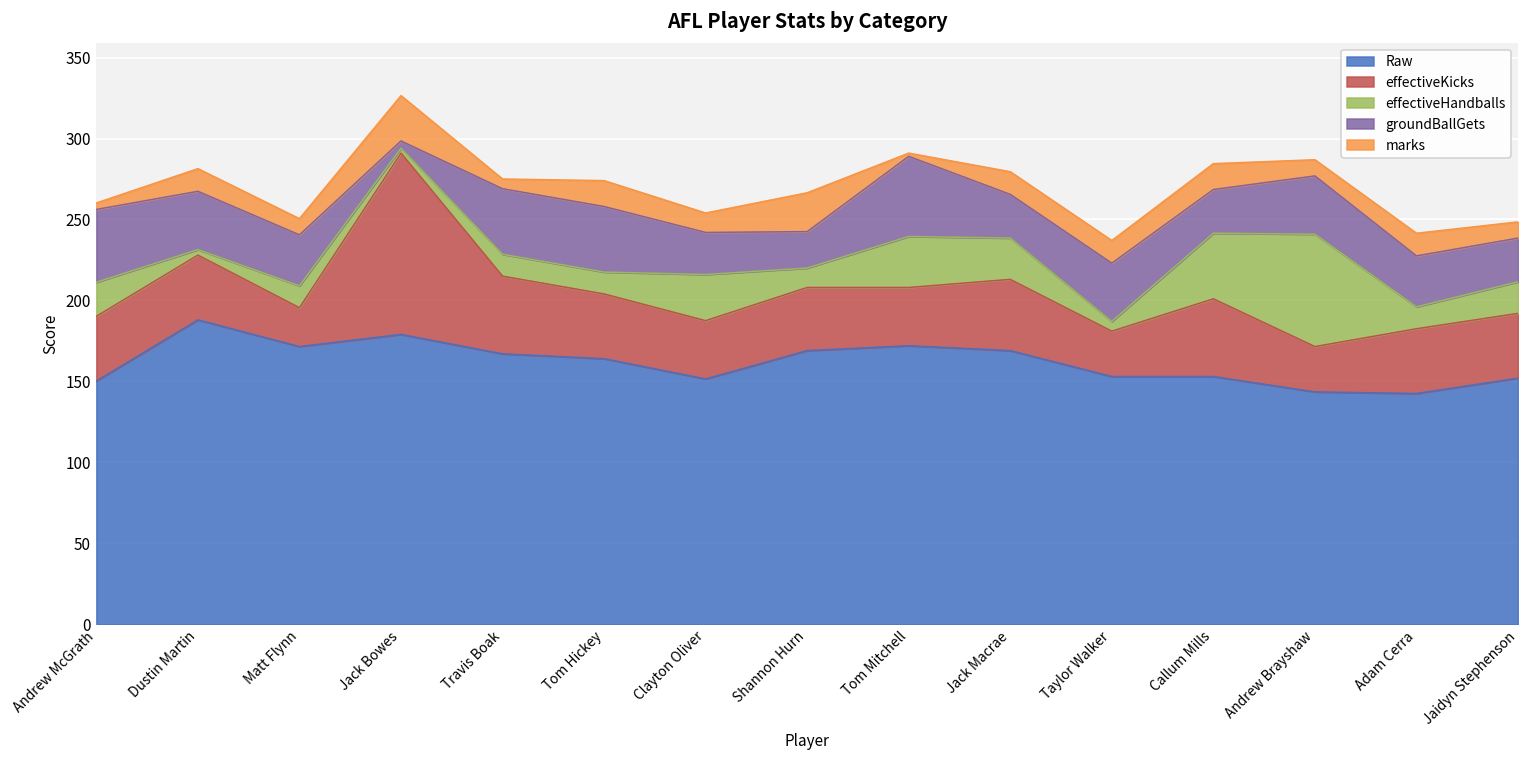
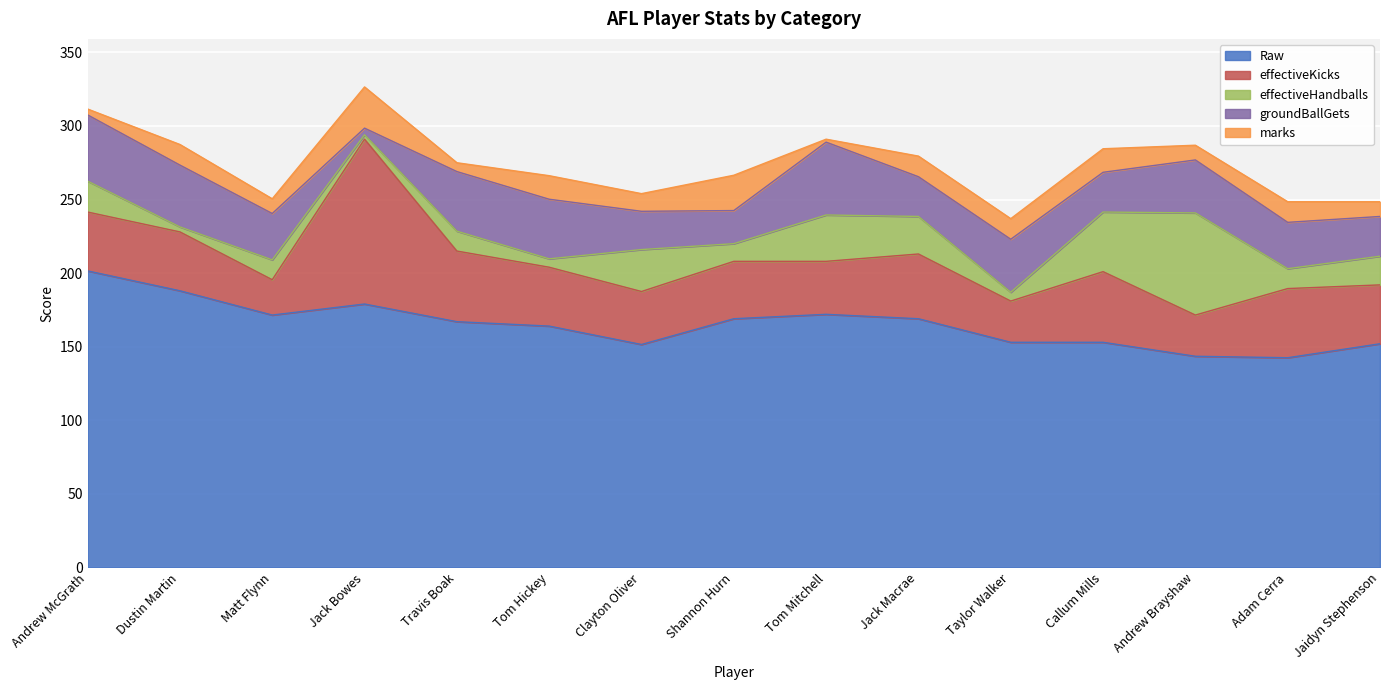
  {
    "Raw": {
-     "Andrew McGrath": 150,
+     "Andrew McGrath": 202,
      "Dustin Martin": 188,
      "Matt Flynn": 172,
      "Jack Bowes": 179,
      "Travis Boak": 167,
      "Tom Hickey": 164,
      "Clayton Oliver": 152,
      "Shannon Hurn": 169,
      "Tom Mitchell": 172,
      "Jack Macrae": 169,
      "Taylor Walker": 153,
      "Callum Mills": 153,
      "Andrew Brayshaw": 144,
      "Adam Cerra": 143,
      "Jaidyn Stephenson": 152
    },
    "effectiveKicks": {
      "Andrew McGrath": 40,
      "Dustin Martin": 40,
      "Matt Flynn": 24,
      "Jack Bowes": 112,
      "Travis Boak": 48,
      "Tom Hickey": 40,
      "Clayton Oliver": 36,
      "Shannon Hurn": 39,
      "Tom Mitchell": 36,
      "Jack Macrae": 44,
      "Taylor Walker": 28,
      "Callum Mills": 48,
      "Andrew Brayshaw": 28,
-     "Adam Cerra": 40,
+     "Adam Cerra": 47,
      "Jaidyn Stephenson": 40
    },
    "effectiveHandballs": {
      "Andrew McGrath": 21,
      "Dustin Martin": 3,
      "Matt Flynn": 14,
      "Jack Bowes": 3,
      "Travis Boak": 14,
-     "Tom Hickey": 14,
+     "Tom Hickey": 6,
      "Clayton Oliver": 29,
      "Shannon Hurn": 12,
      "Tom Mitchell": 32,
      "Jack Macrae": 26,
      "Taylor Walker": 6,
      "Callum Mills": 41,
      "Andrew Brayshaw": 69,
      "Adam Cerra": 14,
      "Jaidyn Stephenson": 20
    },
    "groundBallGets": {
      "Andrew McGrath": 45,
-     "Dustin Martin": 36,
+     "Dustin Martin": 42,
      "Matt Flynn": 32,
      "Jack Bowes": 5,
      "Travis Boak": 41,
      "Tom Hickey": 41,
      "Clayton Oliver": 26,
      "Shannon Hurn": 23,
      "Tom Mitchell": 50,
      "Jack Macrae": 27,
      "Taylor Walker": 36,
      "Callum Mills": 27,
      "Andrew Brayshaw": 36,
      "Adam Cerra": 32,
      "Jaidyn Stephenson": 27
    },
    "marks": {
      "Andrew McGrath": 4,
      "Dustin Martin": 14,
      "Matt Flynn": 10,
      "Jack Bowes": 28,
      "Travis Boak": 6,
      "Tom Hickey": 16,
      "Clayton Oliver": 12,
      "Shannon Hurn": 24,
      "Tom Mitchell": 2,
      "Jack Macrae": 14,
      "Taylor Walker": 14,
      "Callum Mills": 16,
      "Andrew Brayshaw": 10,
      "Adam Cerra": 14,
      "Jaidyn Stephenson": 10
    }
  }
